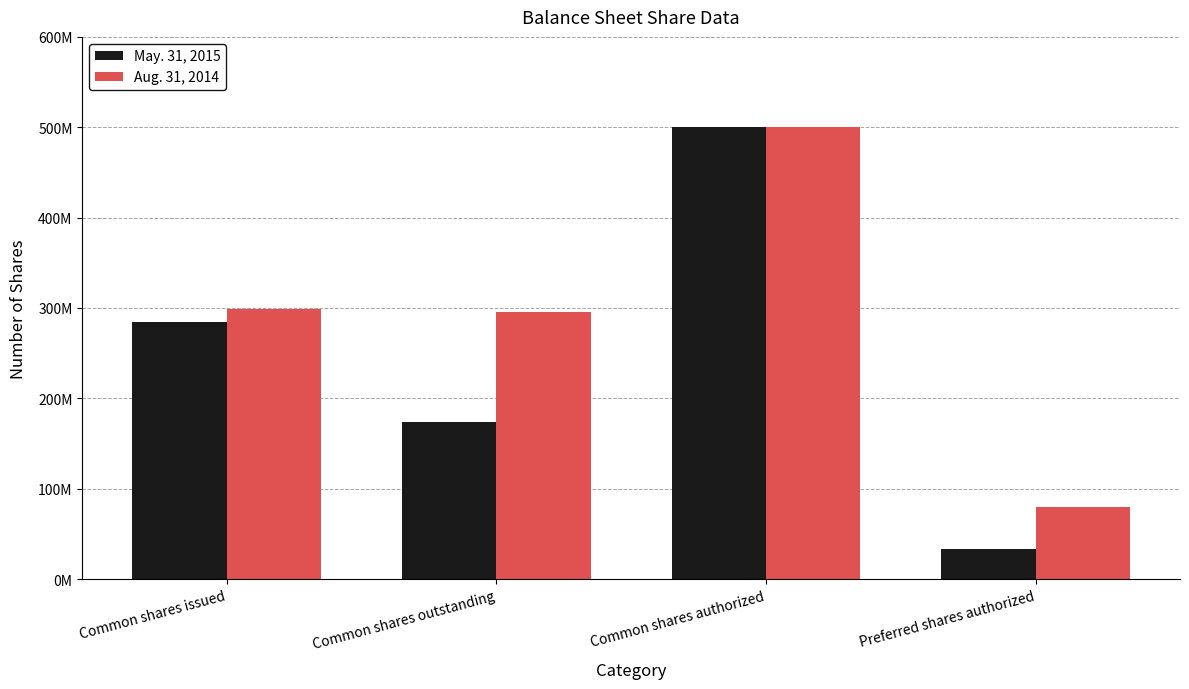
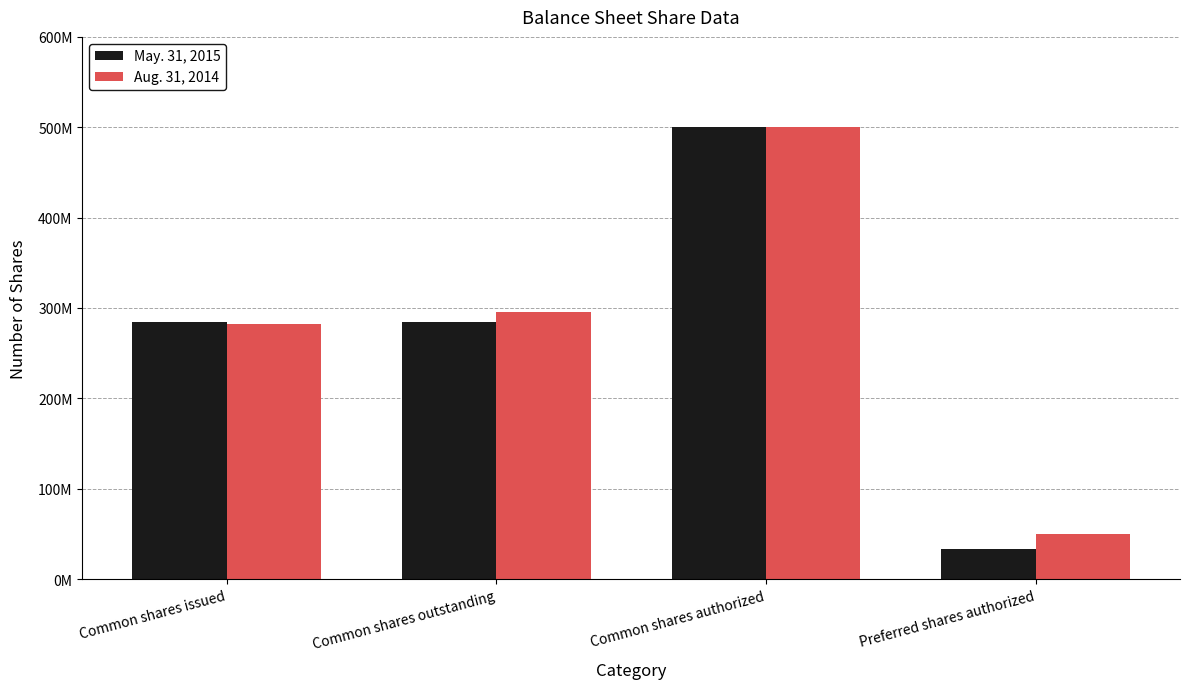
  {
    "May. 31, 2015": {
      "Common shares issued": 280000000,
-     "Common shares outstanding": 170000000,
+     "Common shares outstanding": 280000000,
      "Common shares authorized": 500000000,
      "Preferred shares authorized": 30000000
    },
    "Aug. 31, 2014": {
-     "Common shares issued": 300000000,
+     "Common shares issued": 280000000,
      "Common shares outstanding": 300000000,
      "Common shares authorized": 500000000,
-     "Preferred shares authorized": 80000000
+     "Preferred shares authorized": 50000000
    }
  }
